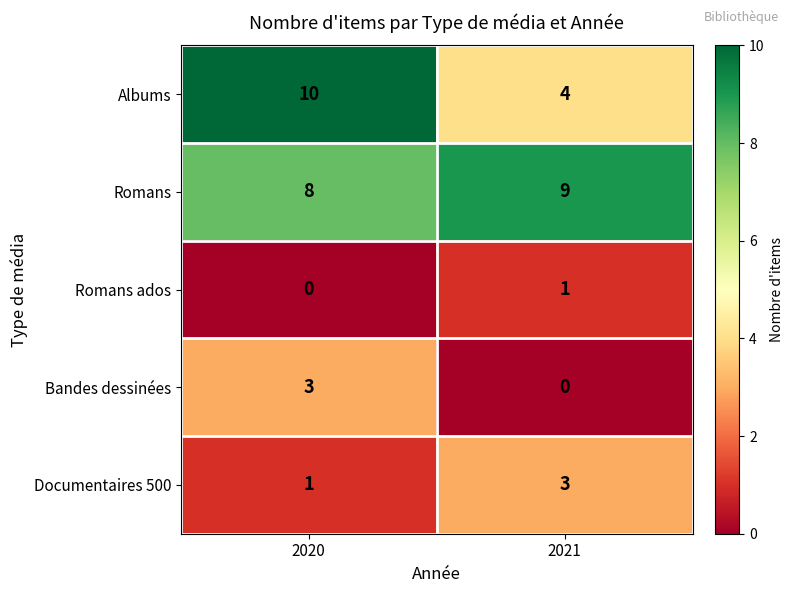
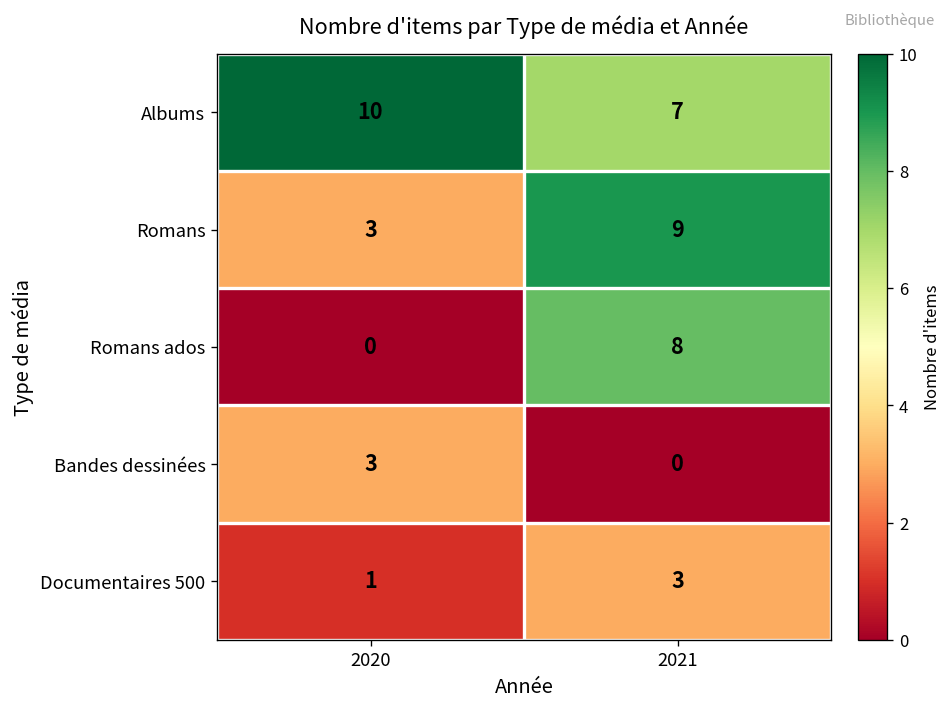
  {
    "Albums": {
      "2020": 10,
-     "2021": 4
+     "2021": 7
    },
    "Romans": {
-     "2020": 8,
+     "2020": 3,
      "2021": 9
    },
    "Romans ados": {
      "2020": 0,
-     "2021": 1
+     "2021": 8
    },
    "Bandes dessinées": {
      "2020": 3,
      "2021": 0
    },
    "Documentaires 500": {
      "2020": 1,
      "2021": 3
    }
  }
